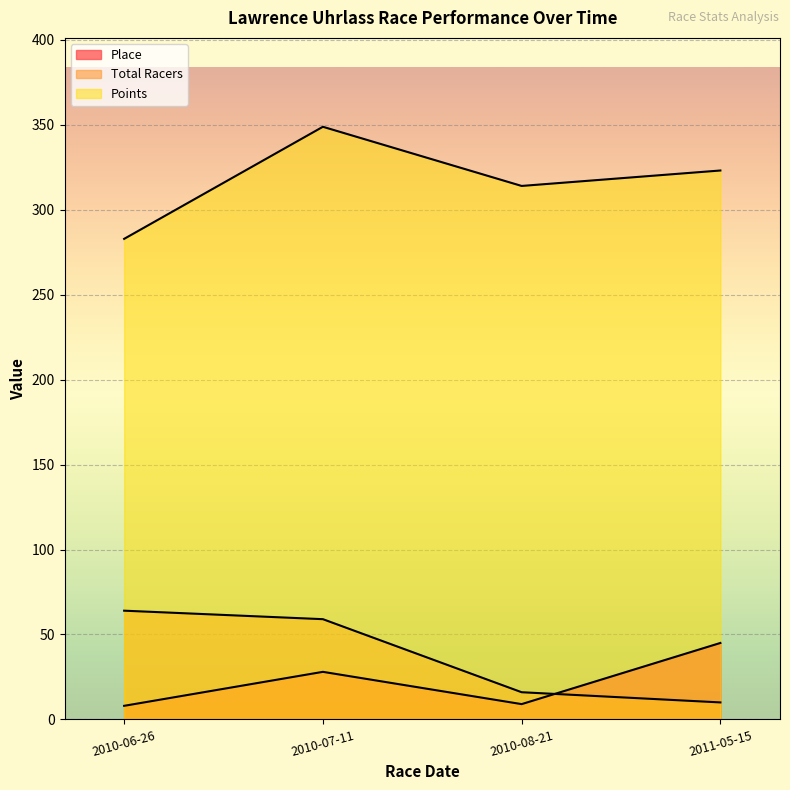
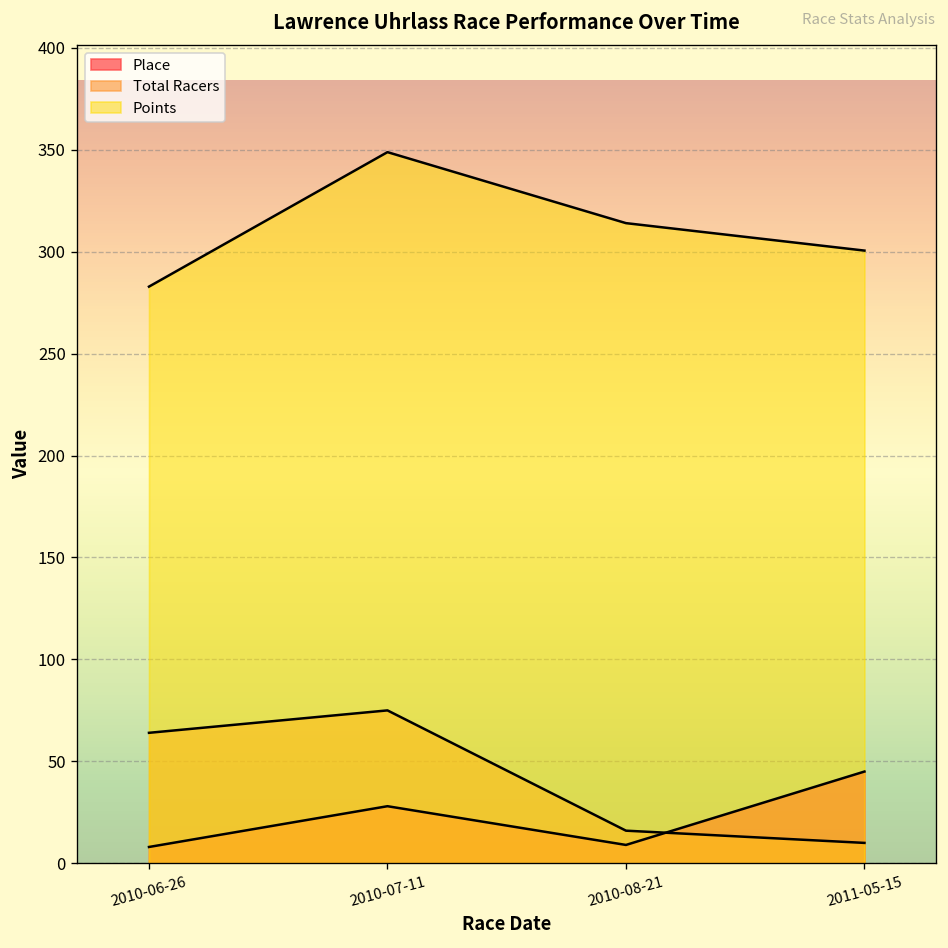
  {
    "Place": {
      "2010-06-26": 8,
      "2010-07-11": 28,
      "2010-08-21": 9,
      "2011-05-15": 45
    },
    "Total Racers": {
      "2010-06-26": 64,
-     "2010-07-11": 59,
+     "2010-07-11": 75,
      "2010-08-21": 16,
      "2011-05-15": 10
    },
    "Points": {
      "2010-06-26": 283,
      "2010-07-11": 349,
      "2010-08-21": 314,
-     "2011-05-15": 323
+     "2011-05-15": 301
    }
  }
